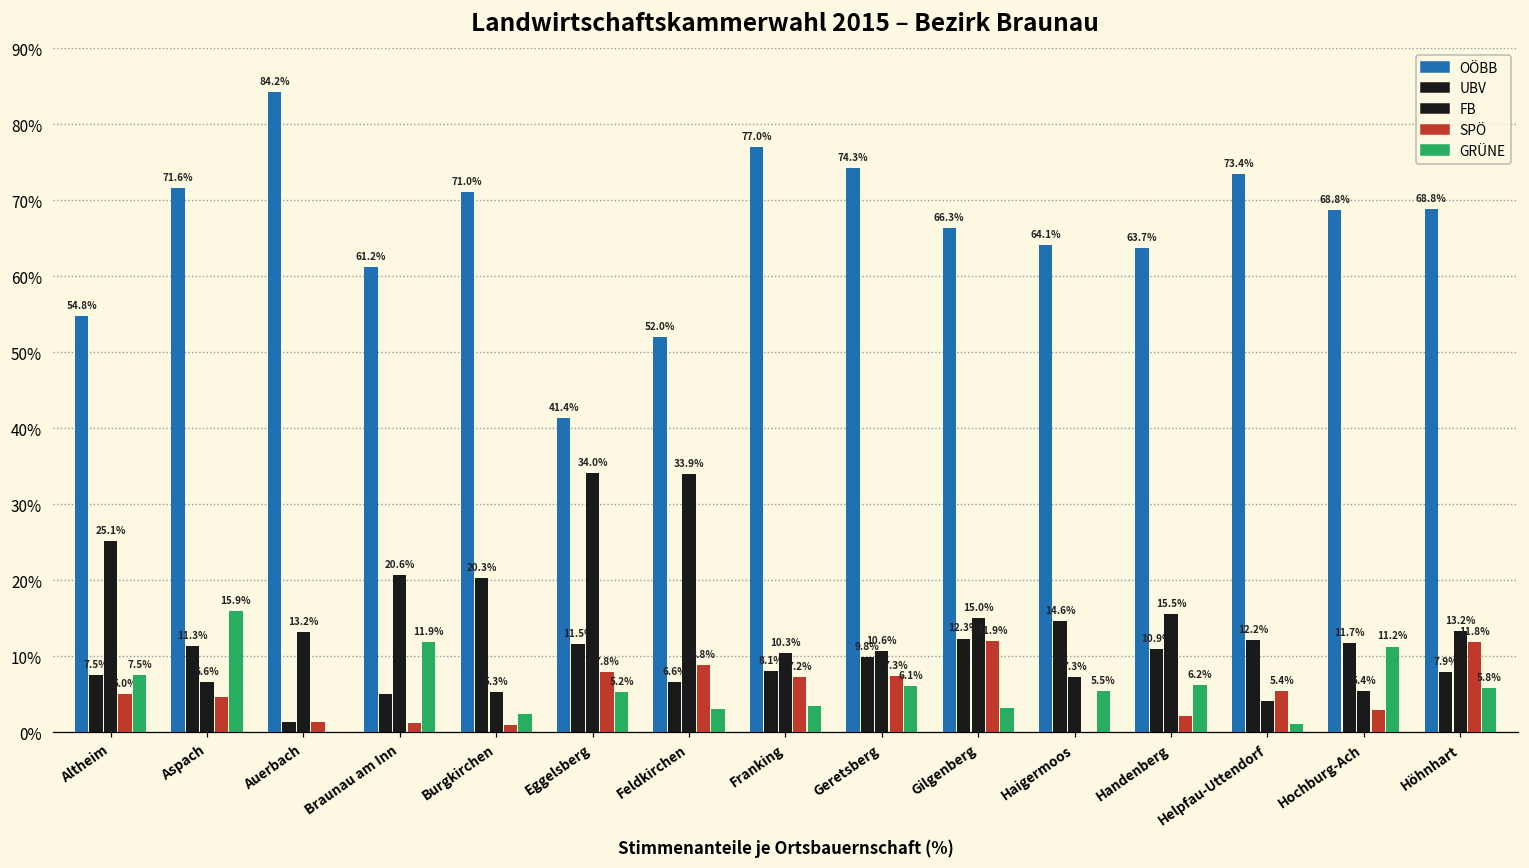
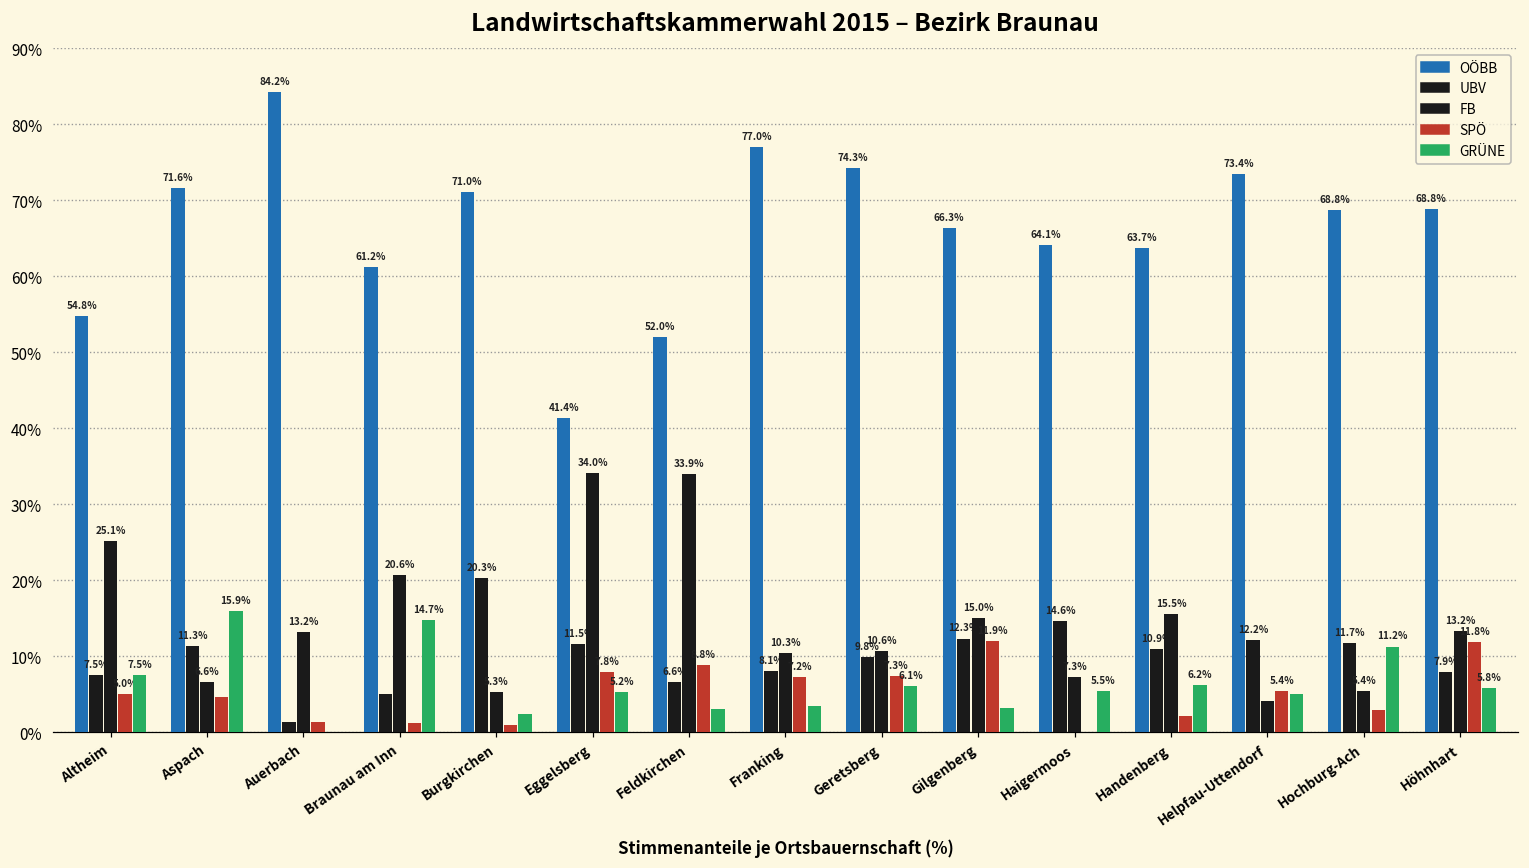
  {
    "OÖBB": {
      "Altheim": "54.8%",
      "Aspach": "71.6%",
      "Auerbach": "84.2%",
      "Braunau am Inn": "61.2%",
      "Burgkirchen": "71.0%",
      "Eggelsberg": "41.4%",
      "Feldkirchen": "52.0%",
      "Franking": "77.0%",
      "Geretsberg": "74.3%",
      "Gilgenberg": "66.3%",
      "Haigermoos": "64.1%",
      "Handenberg": "63.7%",
      "Helpfau-Uttendorf": "73.4%",
      "Hochburg-Ach": "68.8%",
      "Höhnhart": "68.8%"
    },
    "SPÖ": {
      "Altheim": "5.0%",
      "Eggelsberg": "7.8%",
      "Feldkirchen": "8.8%",
      "Franking": "7.2%",
      "Geretsberg": "7.3%",
      "Gilgenberg": "11.9%",
      "Helpfau-Uttendorf": "5.4%",
      "Höhnhart": "11.8%"
    },
    "GRÜNE": {
      "Altheim": "7.5%",
      "Aspach": "15.9%",
-     "Braunau am Inn": "11.9%",
+     "Braunau am Inn": "14.7%",
      "Eggelsberg": "5.2%",
      "Geretsberg": "6.1%",
      "Haigermoos": "5.5%",
      "Handenberg": "6.2%",
-     "Helpfau-Uttendorf": "1%",
+     "Helpfau-Uttendorf": "5%",
      "Hochburg-Ach": "11.2%",
      "Höhnhart": "5.8%"
    }
  }
